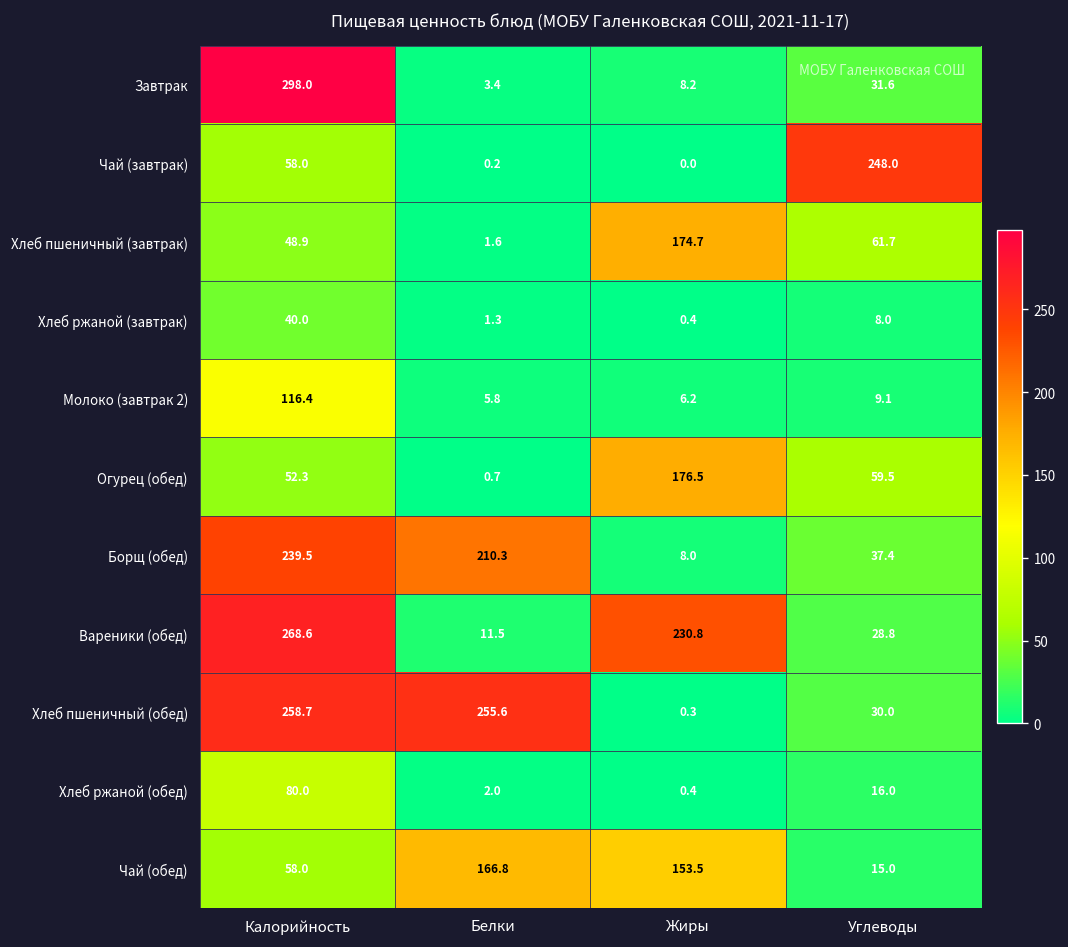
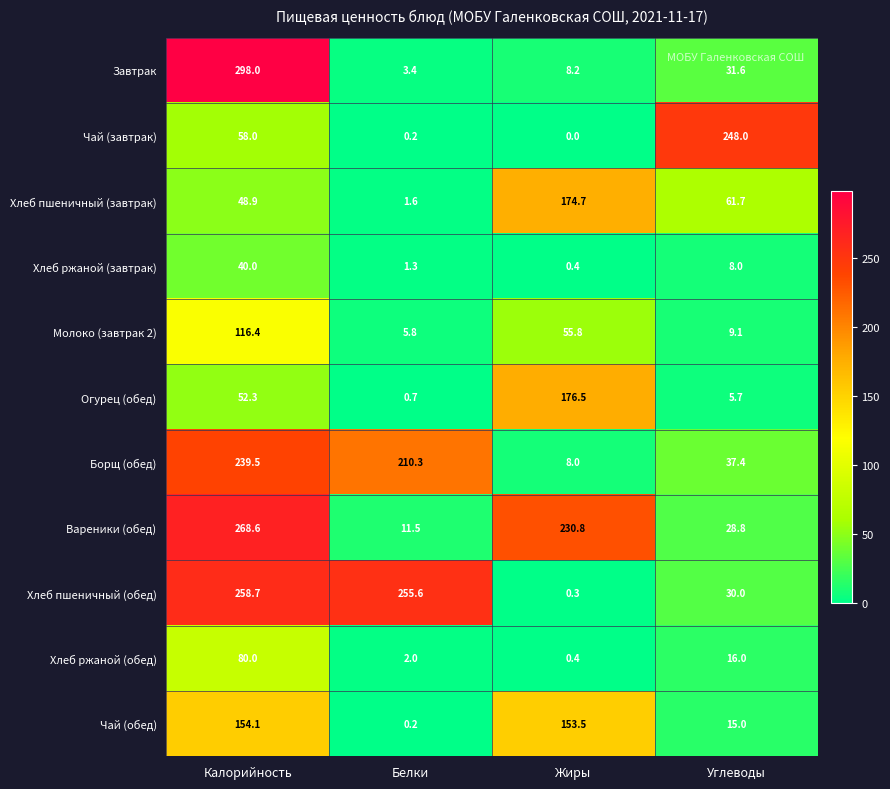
  {
    "Завтрак": {
      "Калорийность": 298.0,
      "Белки": 3.4,
      "Жиры": 8.2
    },
    "Чай (завтрак)": {
      "Калорийность": 58.0,
      "Белки": 0.2,
      "Жиры": 0.0,
      "Углеводы": 248.0
    },
    "Хлеб пшеничный (завтрак)": {
      "Калорийность": 48.9,
      "Белки": 1.6,
      "Жиры": 174.7,
      "Углеводы": 61.7
    },
    "Хлеб ржаной (завтрак)": {
      "Калорийность": 40.0,
      "Белки": 1.3,
      "Жиры": 0.4,
      "Углеводы": 8.0
    },
    "Молоко (завтрак 2)": {
      "Калорийность": 116.4,
      "Белки": 5.8,
-     "Жиры": 6.2,
+     "Жиры": 55.8,
      "Углеводы": 9.1
    },
    "Огурец (обед)": {
      "Калорийность": 52.3,
      "Белки": 0.7,
      "Жиры": 176.5,
-     "Углеводы": 59.5
+     "Углеводы": 5.7
    },
    "Борщ (обед)": {
      "Калорийность": 239.5,
      "Белки": 210.3,
      "Жиры": 8.0,
      "Углеводы": 37.4
    },
    "Вареники (обед)": {
      "Калорийность": 268.6,
      "Белки": 11.5,
      "Жиры": 230.8,
      "Углеводы": 28.8
    },
    "Хлеб пшеничный (обед)": {
      "Калорийность": 258.7,
      "Белки": 255.6,
      "Жиры": 0.3,
      "Углеводы": 30.0
    },
    "Хлеб ржаной (обед)": {
      "Калорийность": 80.0,
      "Белки": 2.0,
      "Жиры": 0.4,
      "Углеводы": 16.0
    },
    "Чай (обед)": {
-     "Калорийность": 58.0,
-     "Белки": 166.8,
+     "Калорийность": 154.1,
+     "Белки": 0.2,
      "Жиры": 153.5,
      "Углеводы": 15.0
    }
  }
